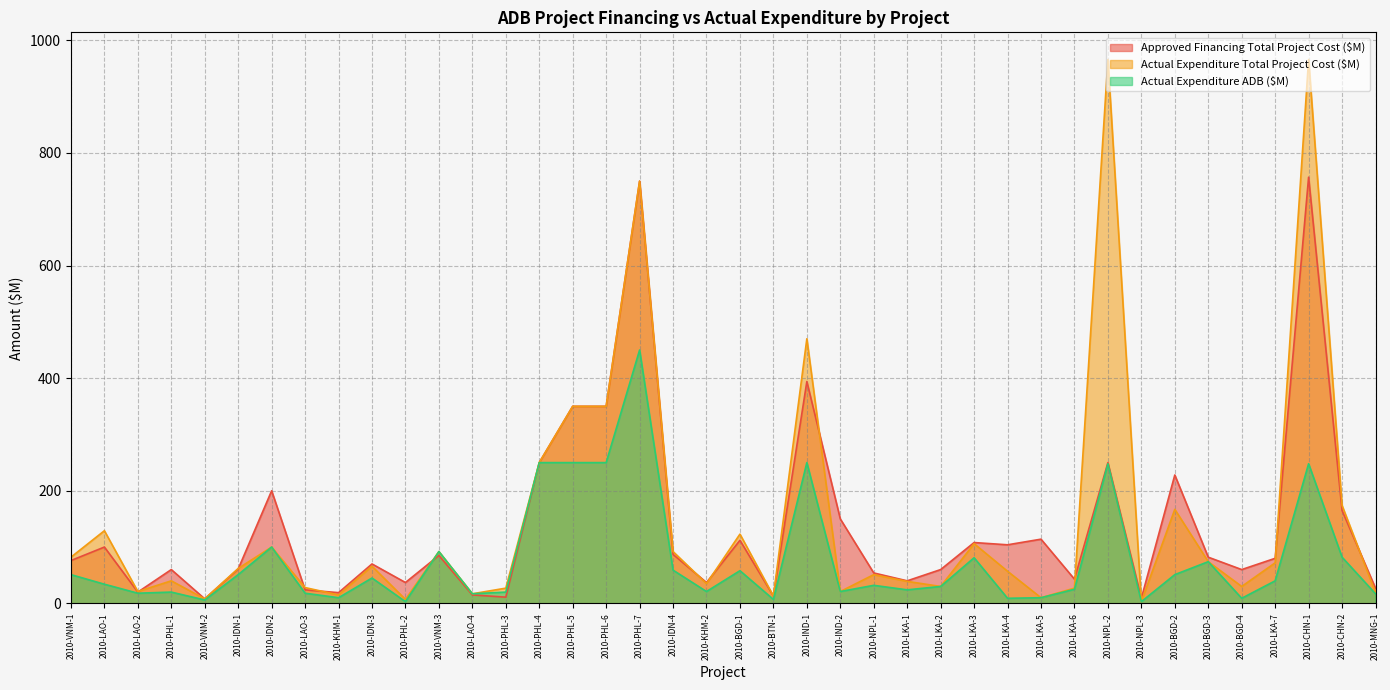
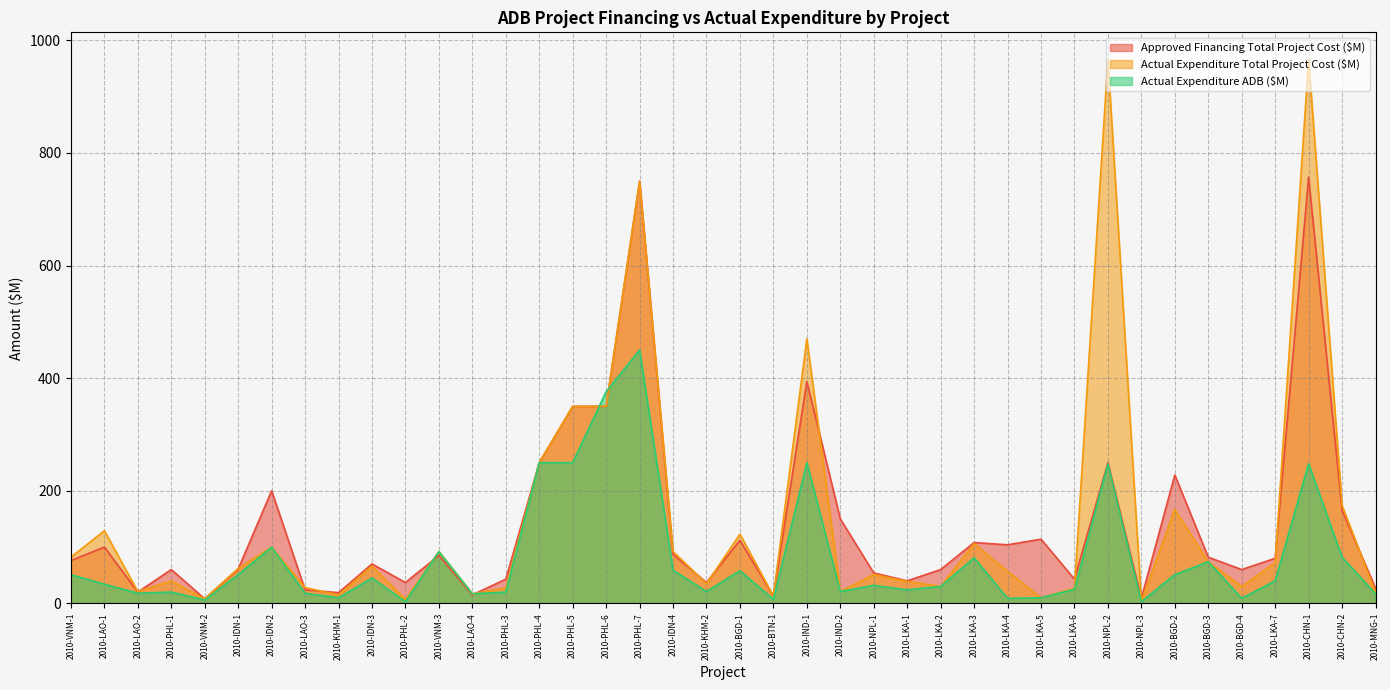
  {
    "Approved Financing Total Project Cost ($M)": {
      "2010-VNM-1": 80,
      "2010-LAO-1": 100,
      "2010-PHL-1": 60,
      "2010-IDN-2": 200,
      "2010-PHL-2": 40,
      "2010-VNM-3": 90,
-     "2010-PHL-3": 10,
+     "2010-PHL-3": 40,
      "2010-IDN-4": 90,
      "2010-BGD-1": 110,
      "2010-IND-1": 390,
      "2010-IND-2": 150,
      "2010-LKA-2": 60,
      "2010-LKA-4": 100,
      "2010-LKA-5": 110,
      "2010-LKA-6": 40,
      "2010-NPL-3": 10,
      "2010-BGD-2": 230,
      "2010-BGD-3": 80,
      "2010-BGD-4": 60,
      "2010-LKA-7": 80,
      "2010-CHN-1": 760,
      "2010-CHN-2": 170,
      "2010-MNG-1": 30
    },
    "Actual Expenditure Total Project Cost ($M)": {
      "2010-VNM-1": 80,
      "2010-LAO-1": 130,
      "2010-PHL-1": 40,
      "2010-PHL-3": 30,
      "2010-IDN-4": 90,
      "2010-BGD-1": 120,
      "2010-IND-1": 470,
      "2010-LKA-4": 60,
      "2010-BGD-2": 170,
      "2010-BGD-4": 30,
      "2010-LKA-7": 70,
      "2010-CHN-2": 170
    },
    "Actual Expenditure ADB ($M)": {
      "2010-VNM-1": 50,
      "2010-LAO-1": 30,
      "2010-PHL-1": 20,
      "2010-IDN-1": 50,
      "2010-LAO-3": 20,
      "2010-KHM-1": 10,
      "2010-IDN-3": 50,
      "2010-PHL-3": 20,
      "2010-PHL-5": 250,
-     "2010-PHL-6": 250,
+     "2010-PHL-6": 380,
      "2010-PHL-7": 450,
      "2010-IDN-4": 60,
      "2010-KHM-2": 20,
      "2010-BGD-1": 60,
      "2010-BTN-1": 10,
      "2010-IND-1": 250,
      "2010-NPL-1": 30,
      "2010-LKA-1": 20,
      "2010-LKA-3": 80,
      "2010-LKA-4": 10,
      "2010-BGD-2": 50,
      "2010-BGD-4": 10,
      "2010-LKA-7": 40,
      "2010-CHN-1": 250,
      "2010-CHN-2": 80
    }
  }
